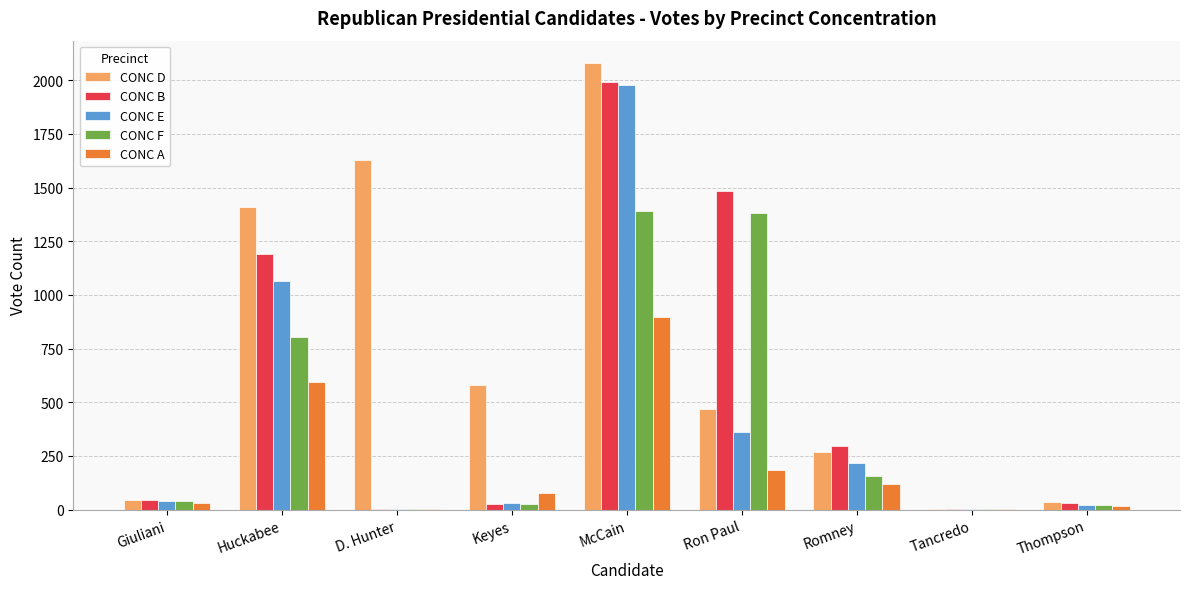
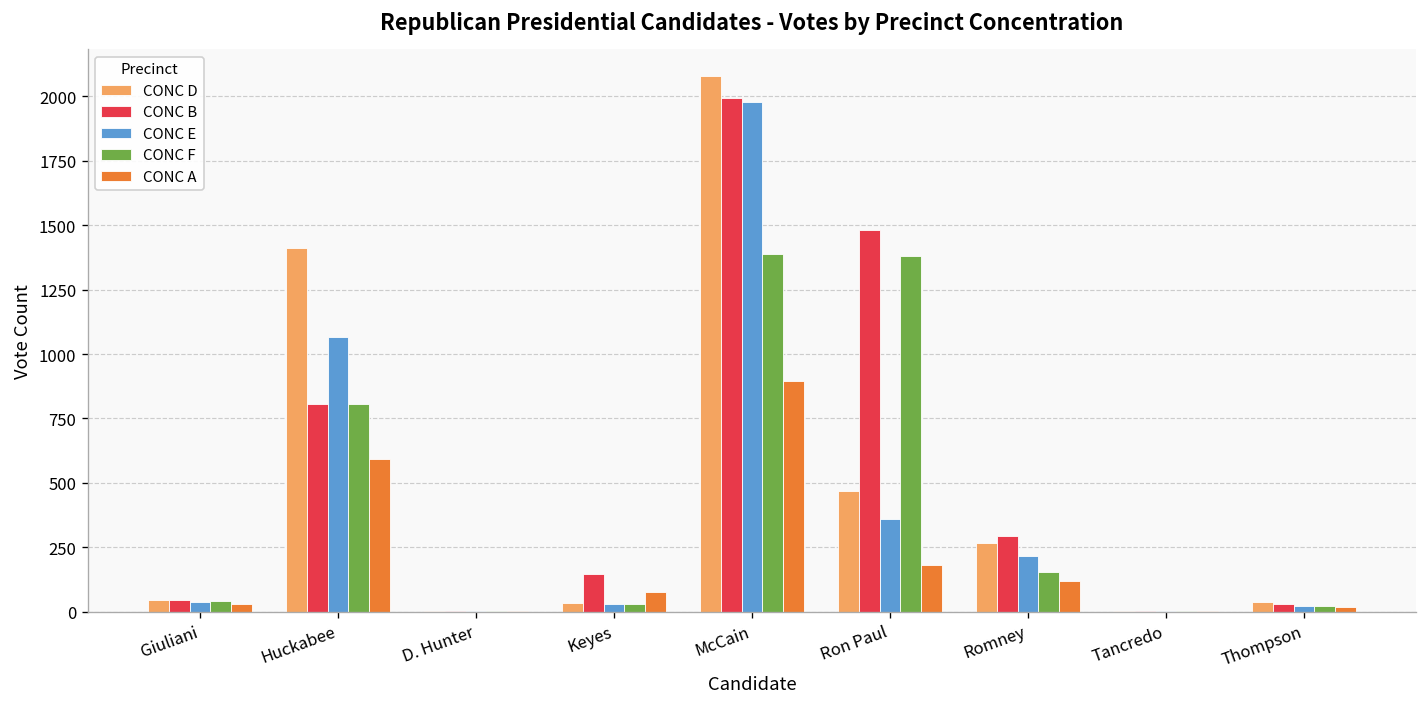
  {
    "CONC D": {
      "Giuliani": 50,
      "Huckabee": 1410,
-     "D. Hunter": 1630,
-     "Keyes": 580,
+     "D. Hunter": 0,
+     "Keyes": 30,
      "McCain": 2080,
      "Ron Paul": 470,
      "Romney": 270,
      "Thompson": 40
    },
    "CONC B": {
      "Giuliani": 50,
-     "Huckabee": 1190,
-     "Keyes": 30,
+     "Huckabee": 810,
+     "Keyes": 150,
      "McCain": 1990,
      "Ron Paul": 1480,
      "Romney": 300,
      "Thompson": 30
    },
    "CONC E": {
      "Giuliani": 40,
      "Huckabee": 1070,
      "Keyes": 30,
      "McCain": 1980,
      "Ron Paul": 360,
      "Romney": 220,
      "Thompson": 20
    },
    "CONC F": {
      "Giuliani": 40,
      "Huckabee": 810,
      "Keyes": 30,
      "McCain": 1390,
      "Ron Paul": 1380,
      "Romney": 160,
      "Thompson": 20
    },
    "CONC A": {
      "Giuliani": 30,
      "Huckabee": 590,
      "Keyes": 80,
      "McCain": 900,
      "Ron Paul": 180,
      "Romney": 120,
      "Thompson": 20
    }
  }
